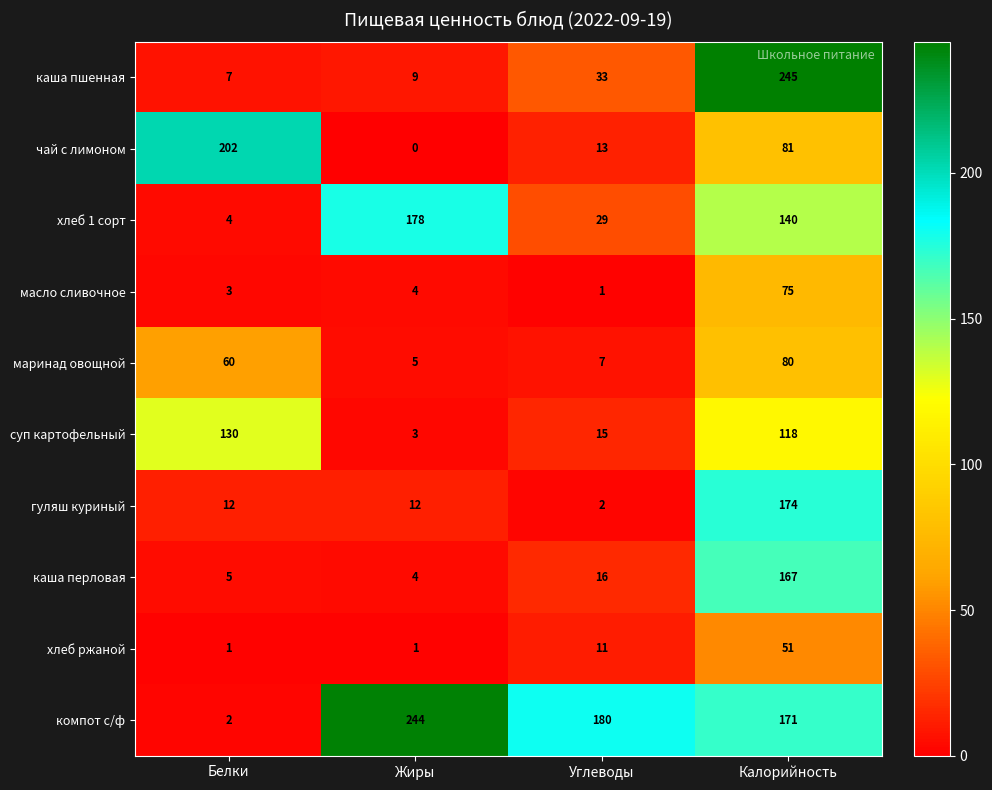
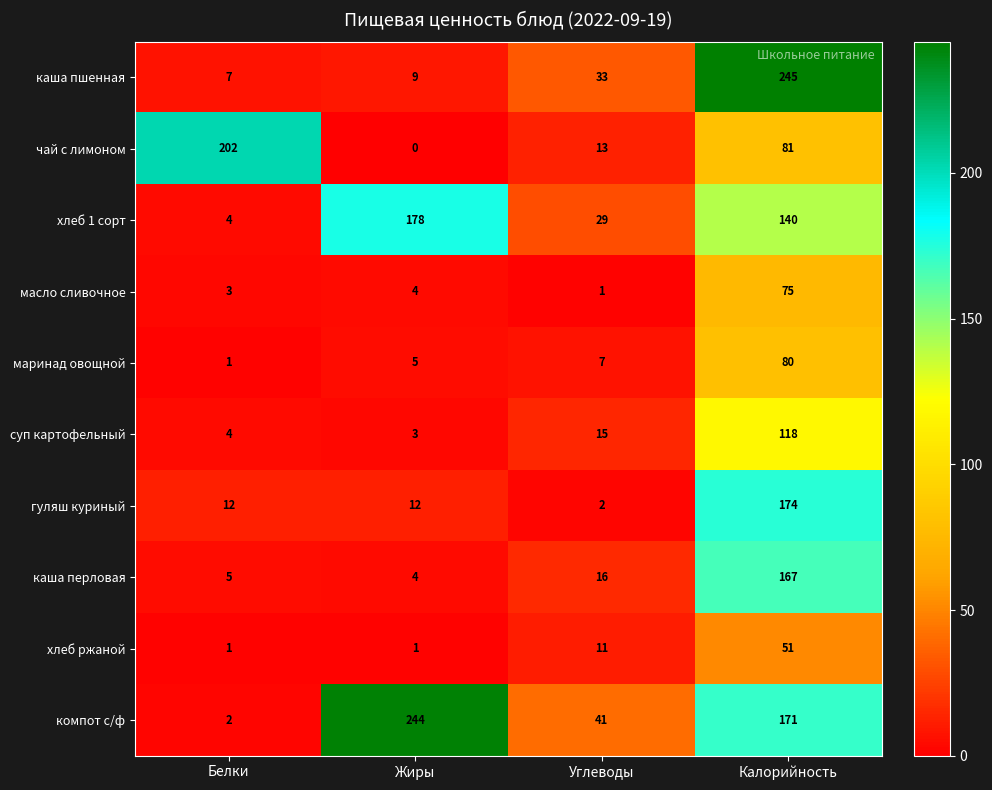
  {
    "каша пшенная": {
      "Белки": 7,
      "Жиры": 9,
      "Углеводы": 33
    },
    "чай с лимоном": {
      "Белки": 202,
      "Жиры": 0,
      "Углеводы": 13,
      "Калорийность": 81
    },
    "хлеб 1 сорт": {
      "Белки": 4,
      "Жиры": 178,
      "Углеводы": 29,
      "Калорийность": 140
    },
    "масло сливочное": {
      "Белки": 3,
      "Жиры": 4,
      "Углеводы": 1,
      "Калорийность": 75
    },
    "маринад овощной": {
-     "Белки": 60,
+     "Белки": 1,
      "Жиры": 5,
      "Углеводы": 7,
      "Калорийность": 80
    },
    "суп картофельный": {
-     "Белки": 130,
+     "Белки": 4,
      "Жиры": 3,
      "Углеводы": 15,
      "Калорийность": 118
    },
    "гуляш куриный": {
      "Белки": 12,
      "Жиры": 12,
      "Углеводы": 2,
      "Калорийность": 174
    },
    "каша перловая": {
      "Белки": 5,
      "Жиры": 4,
      "Углеводы": 16,
      "Калорийность": 167
    },
    "хлеб ржаной": {
      "Белки": 1,
      "Жиры": 1,
      "Углеводы": 11,
      "Калорийность": 51
    },
    "компот с/ф": {
      "Белки": 2,
      "Жиры": 244,
-     "Углеводы": 180,
+     "Углеводы": 41,
      "Калорийность": 171
    }
  }
